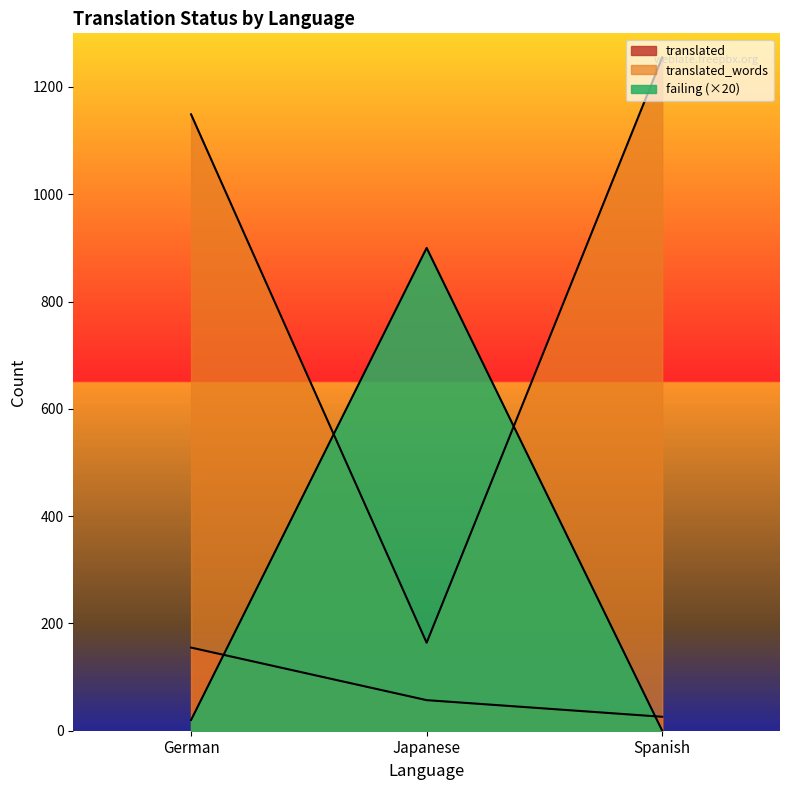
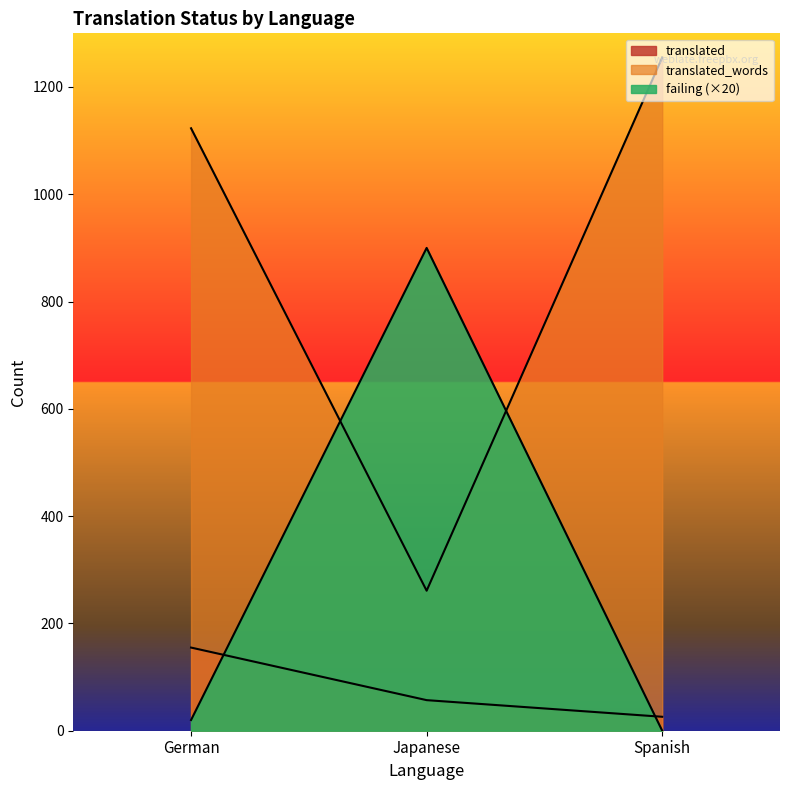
  {
    "translated": {
      "German": 160,
      "Japanese": 60,
      "Spanish": 30
    },
    "translated_words": {
-     "German": 1150,
-     "Japanese": 160
+     "German": 1120,
+     "Japanese": 260
    },
    "failing (×20)": {
      "German": 20,
      "Japanese": 900,
      "Spanish": 0
    }
  }
